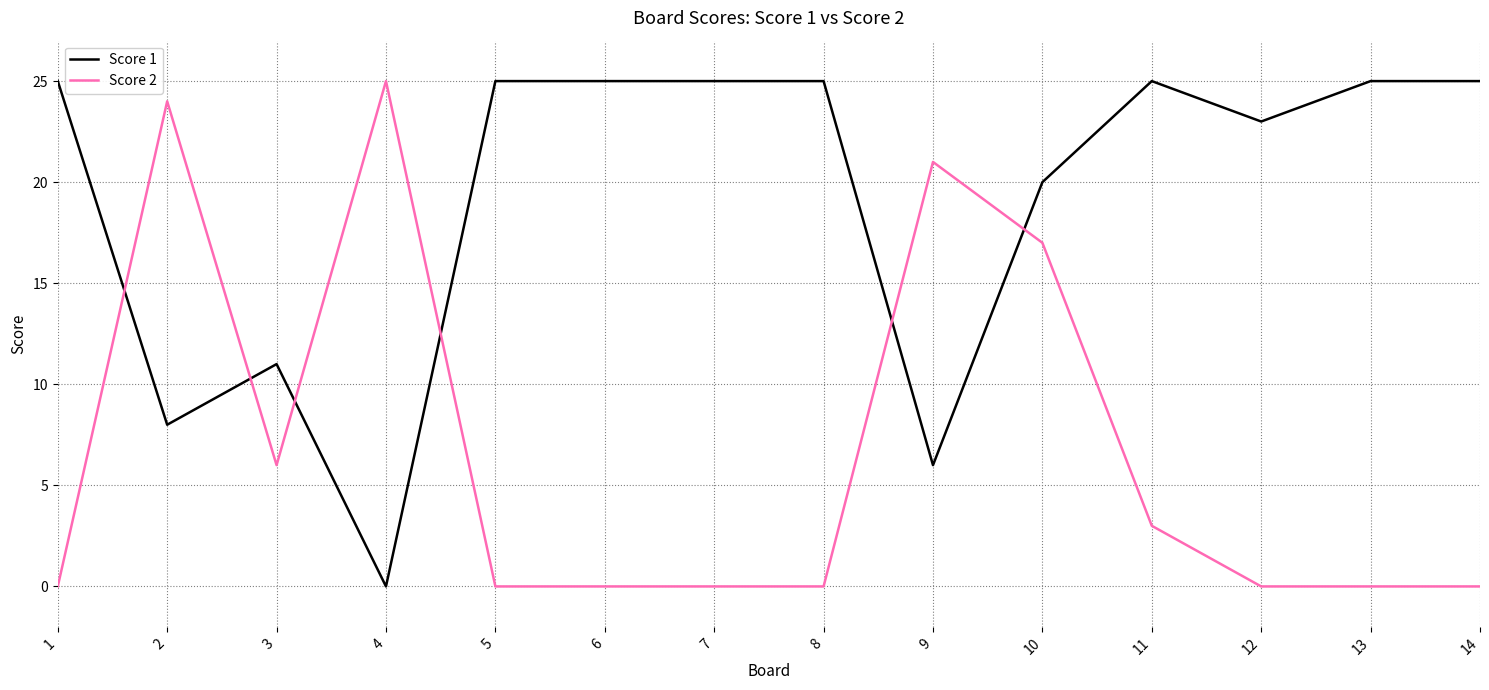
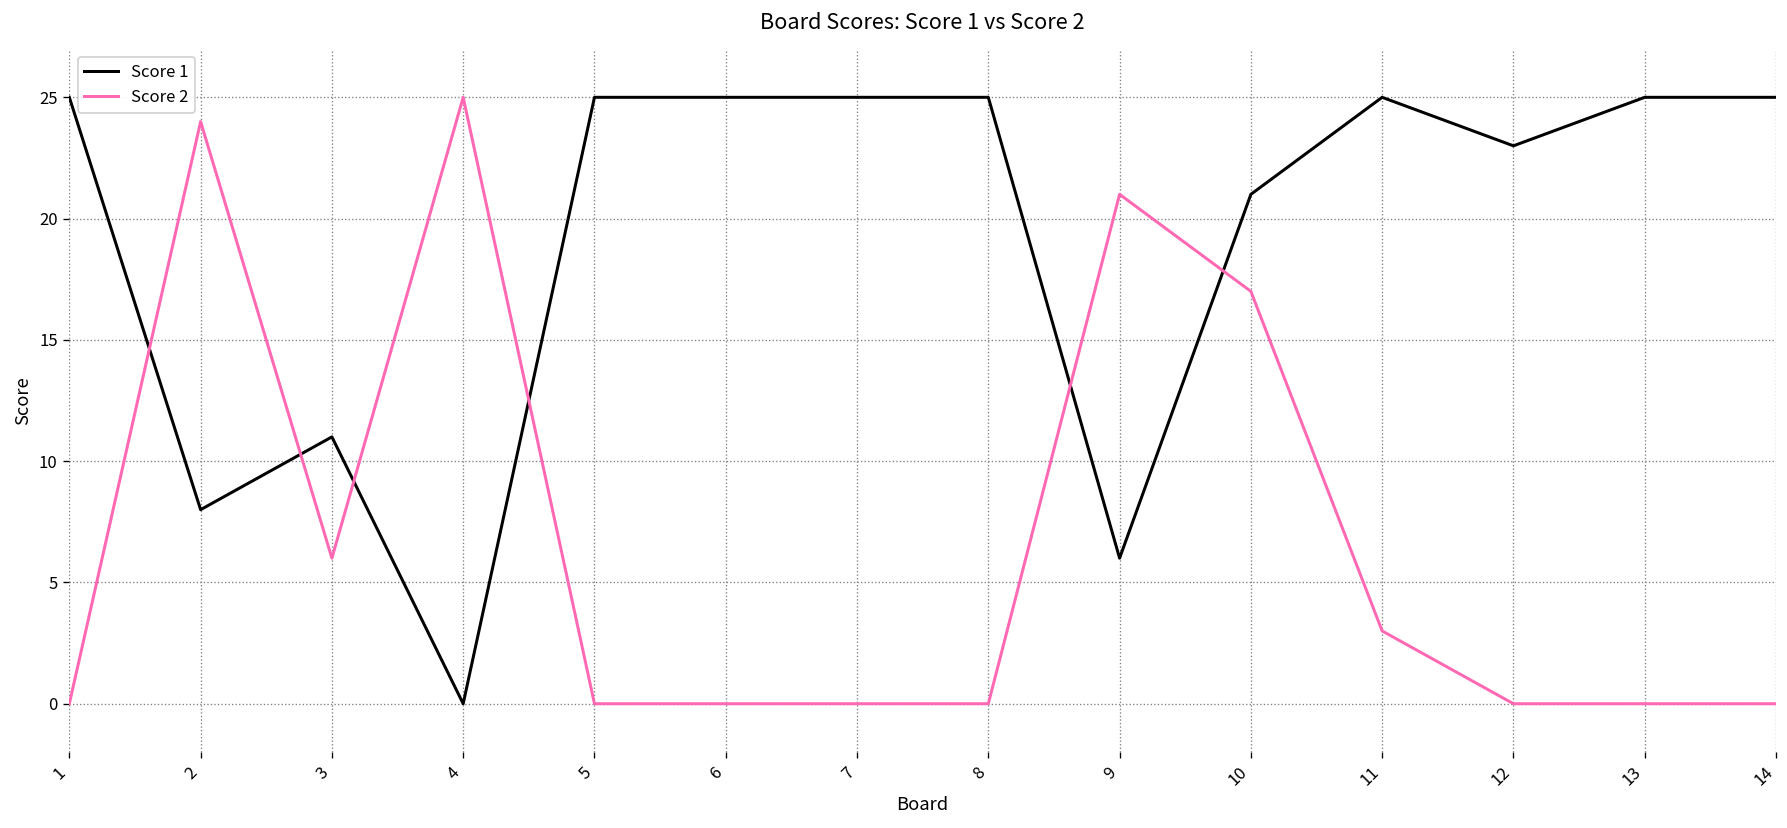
  {
    "Score 1": {
      "1": 25,
      "2": 8,
      "3": 11,
      "4": 0,
      "5": 25,
      "6": 25,
      "7": 25,
      "8": 25,
      "9": 6,
-     "10": 20,
+     "10": 21,
      "11": 25,
      "12": 23,
      "13": 25,
      "14": 25
    },
    "Score 2": {
      "1": 0,
      "2": 24,
      "3": 6,
      "4": 25,
      "5": 0,
      "6": 0,
      "7": 0,
      "8": 0,
      "9": 21,
      "10": 17,
      "11": 3,
      "12": 0,
      "13": 0,
      "14": 0
    }
  }
